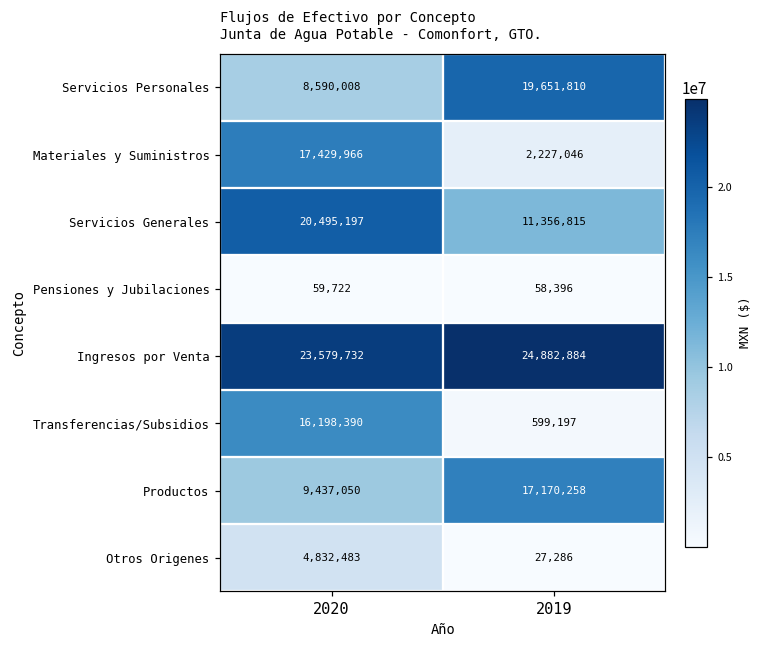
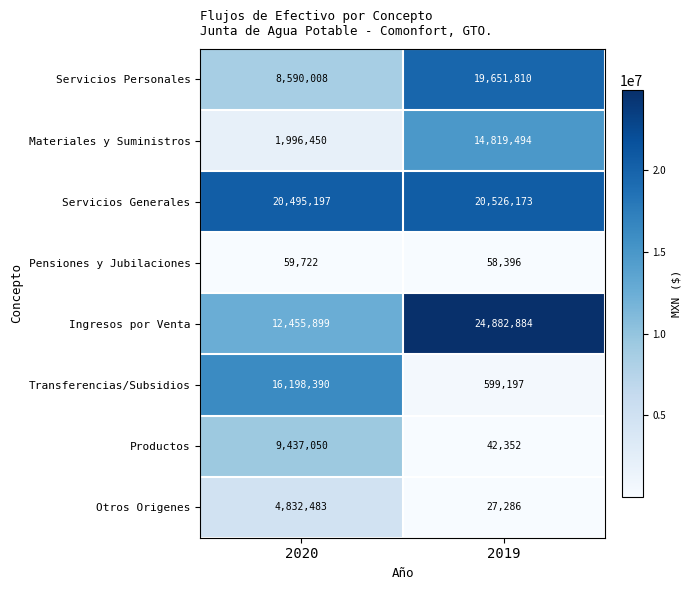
  {
    "Servicios Personales": {
      "2020": "8,590,008",
      "2019": "19,651,810"
    },
    "Materiales y Suministros": {
-     "2020": "17,429,966",
-     "2019": "2,227,046"
+     "2020": "1,996,450",
+     "2019": "14,819,494"
    },
    "Servicios Generales": {
      "2020": "20,495,197",
-     "2019": "11,356,815"
+     "2019": "20,526,173"
    },
    "Pensiones y Jubilaciones": {
      "2020": "59,722",
      "2019": "58,396"
    },
    "Ingresos por Venta": {
-     "2020": "23,579,732",
+     "2020": "12,455,899",
      "2019": "24,882,884"
    },
    "Transferencias/Subsidios": {
      "2020": "16,198,390",
      "2019": "599,197"
    },
    "Productos": {
      "2020": "9,437,050",
-     "2019": "17,170,258"
+     "2019": "42,352"
    },
    "Otros Origenes": {
      "2020": "4,832,483",
      "2019": "27,286"
    }
  }
